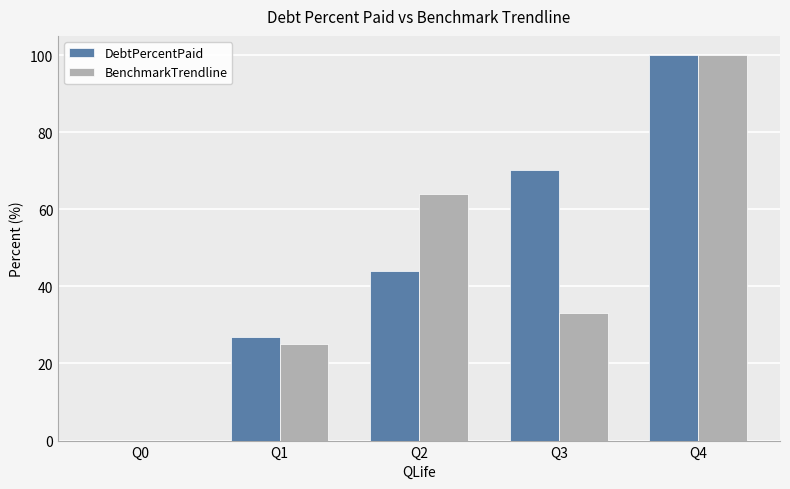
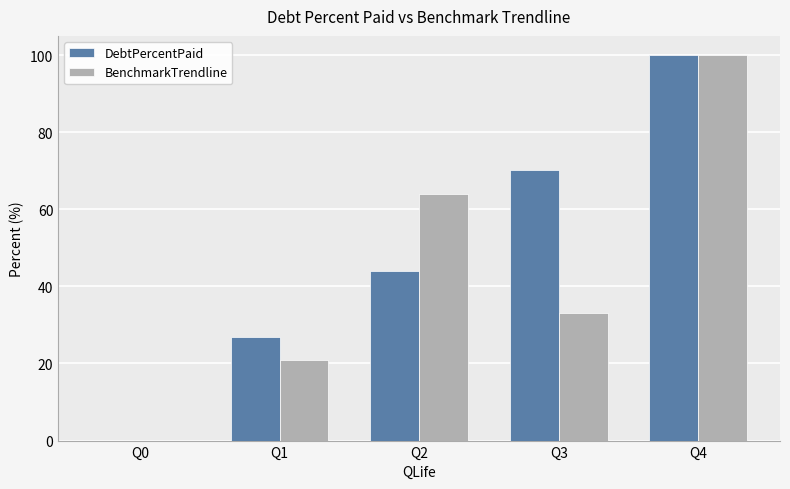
  {
    "DebtPercentPaid": {
      "Q0": 0,
      "Q1": 27,
      "Q2": 44,
      "Q3": 70,
      "Q4": 100
    },
    "BenchmarkTrendline": {
      "Q0": 0,
-     "Q1": 25,
+     "Q1": 21,
      "Q2": 64,
      "Q3": 33,
      "Q4": 100
    }
  }
